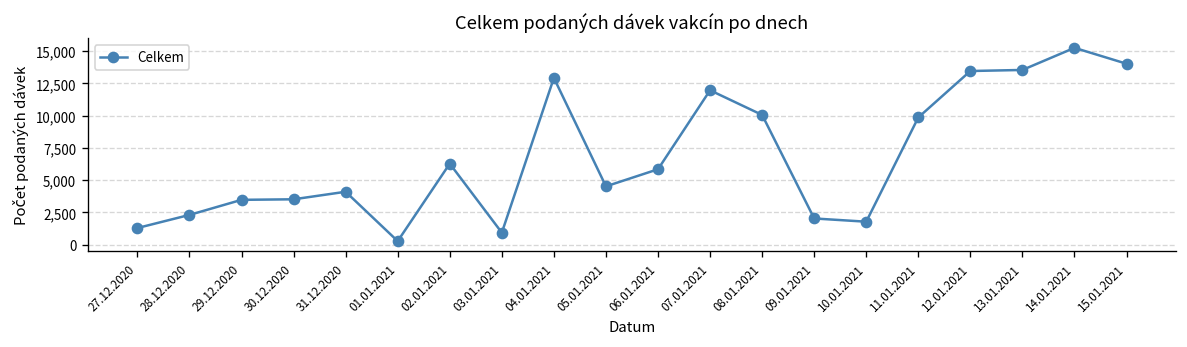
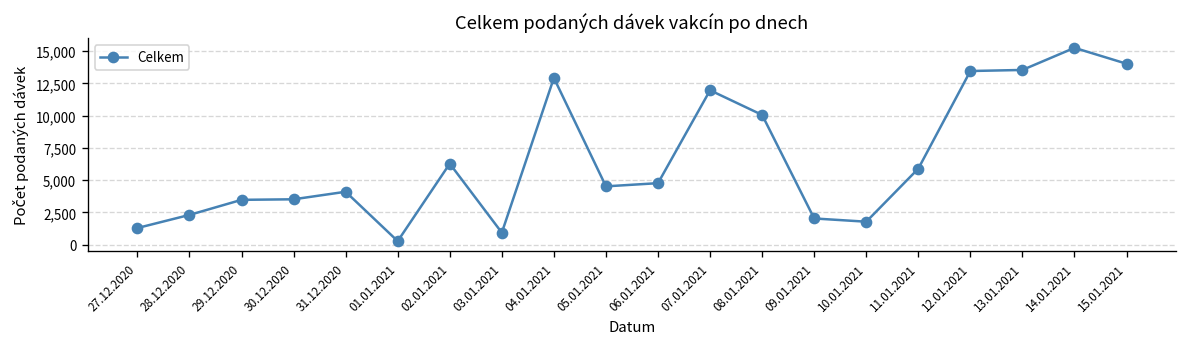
  {
    "27.12.2020": "1,300",
    "28.12.2020": "2,300",
    "29.12.2020": "3,500",
    "30.12.2020": "3,500",
    "31.12.2020": "4,100",
    "01.01.2021": "300",
    "02.01.2021": "6,300",
    "03.01.2021": "900",
    "04.01.2021": "12,900",
    "05.01.2021": "4,500",
-   "06.01.2021": "5,800",
+   "06.01.2021": "4,800",
    "07.01.2021": "12,000",
    "08.01.2021": "10,100",
    "09.01.2021": "2,000",
    "10.01.2021": "1,800",
-   "11.01.2021": "9,900",
+   "11.01.2021": "5,900",
    "12.01.2021": "13,500",
    "13.01.2021": "13,500",
    "14.01.2021": "15,300",
    "15.01.2021": "14,000"
  }
